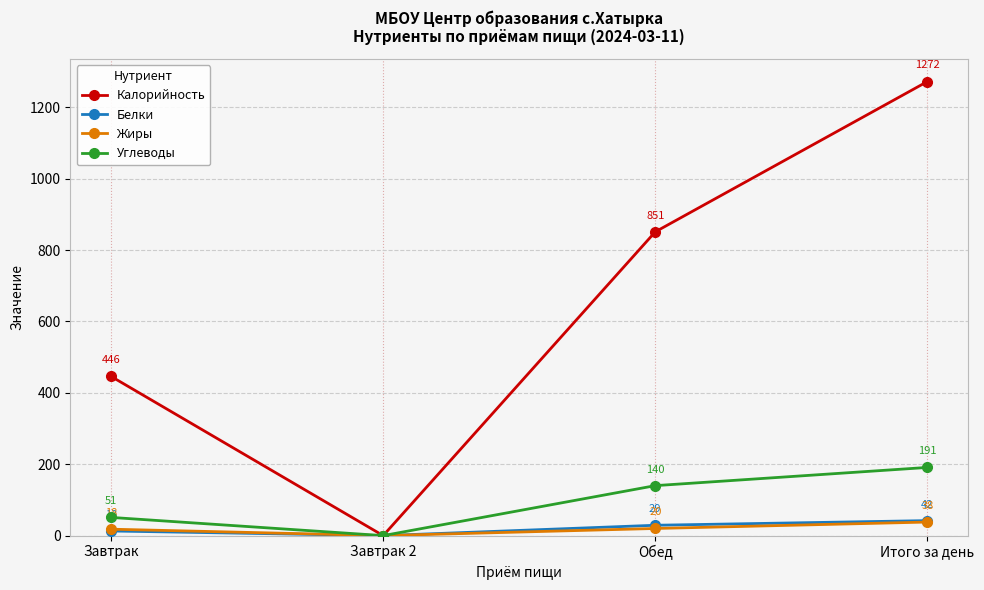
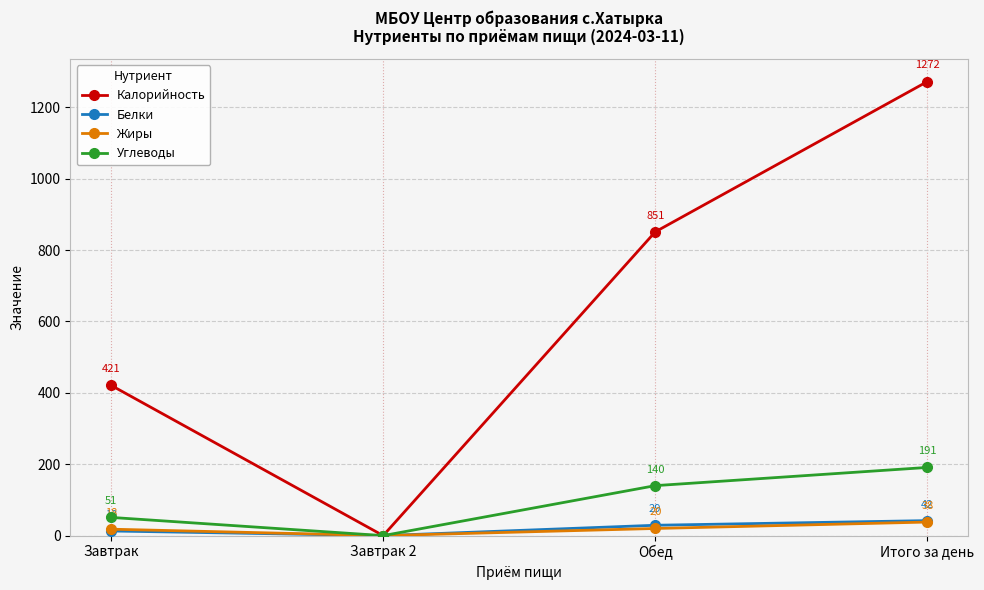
  {
    "Калорийность": {
-     "Завтрак": 446,
+     "Завтрак": 421,
      "Обед": 851,
      "Итого за день": 1272
    },
    "Углеводы": {
      "Завтрак": 51,
      "Обед": 140,
      "Итого за день": 191
    }
  }
